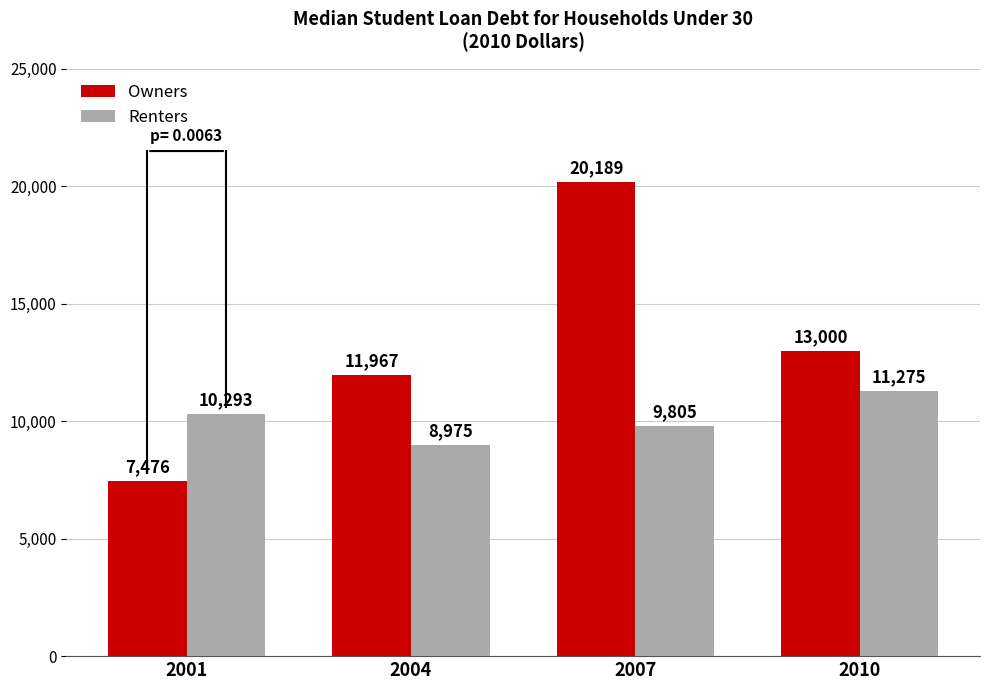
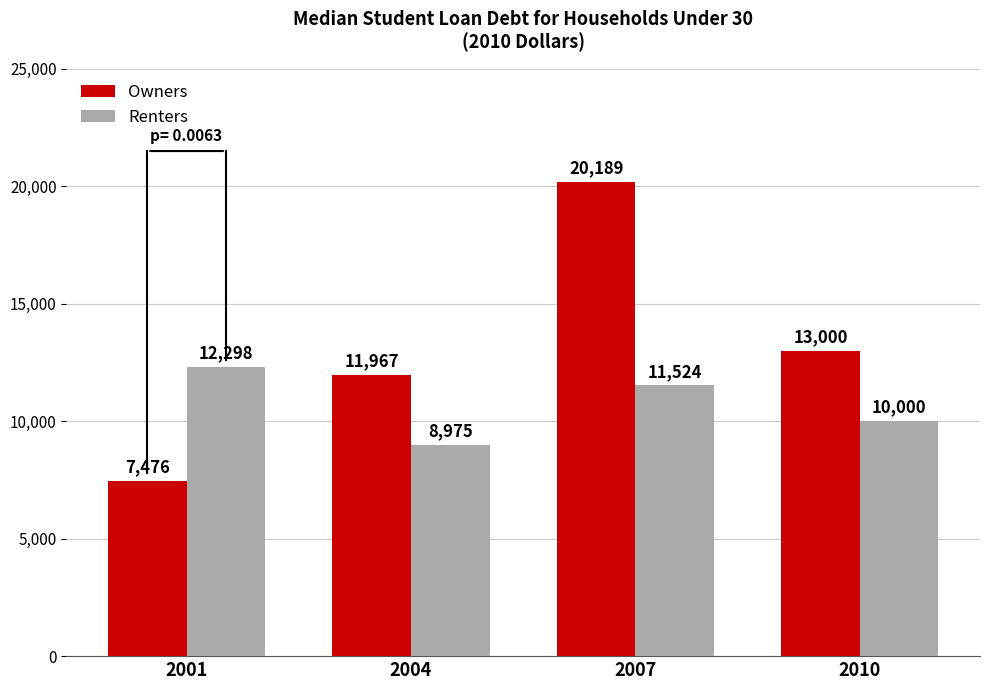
  {
    "Owners": {
      "2004": "11,967",
      "2007": "20,189",
      "2010": "13,000"
    },
    "Renters": {
-     "2001": "10,293",
+     "2001": "12,298",
      "2004": "8,975",
-     "2007": "9,805",
-     "2010": "11,275"
+     "2007": "11,524",
+     "2010": "10,000"
    }
  }
